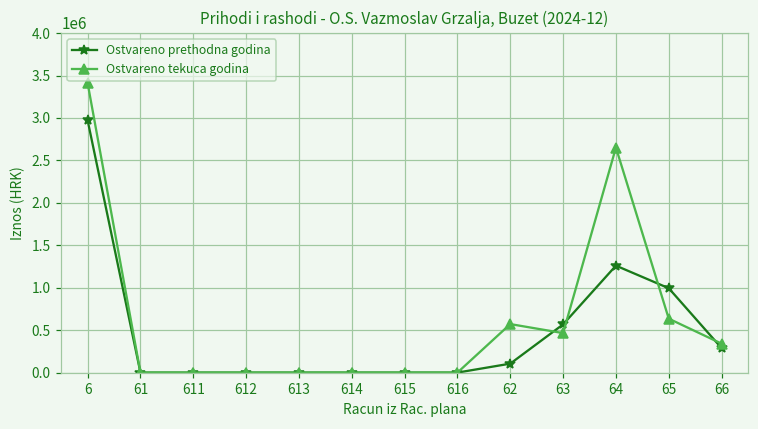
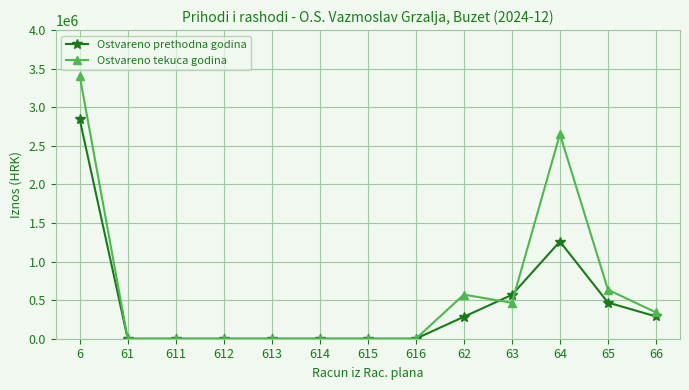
  {
    "Ostvareno prethodna godina": {
-     "6": 3000000,
-     "62": 100000,
+     "6": 2800000,
+     "62": 300000,
      "63": 600000,
      "64": 1300000,
-     "65": 1000000,
+     "65": 500000,
      "66": 300000
    },
    "Ostvareno tekuca godina": {
      "6": 3400000,
      "62": 600000,
      "63": 500000,
      "64": 2700000,
      "65": 600000,
      "66": 300000
    }
  }
